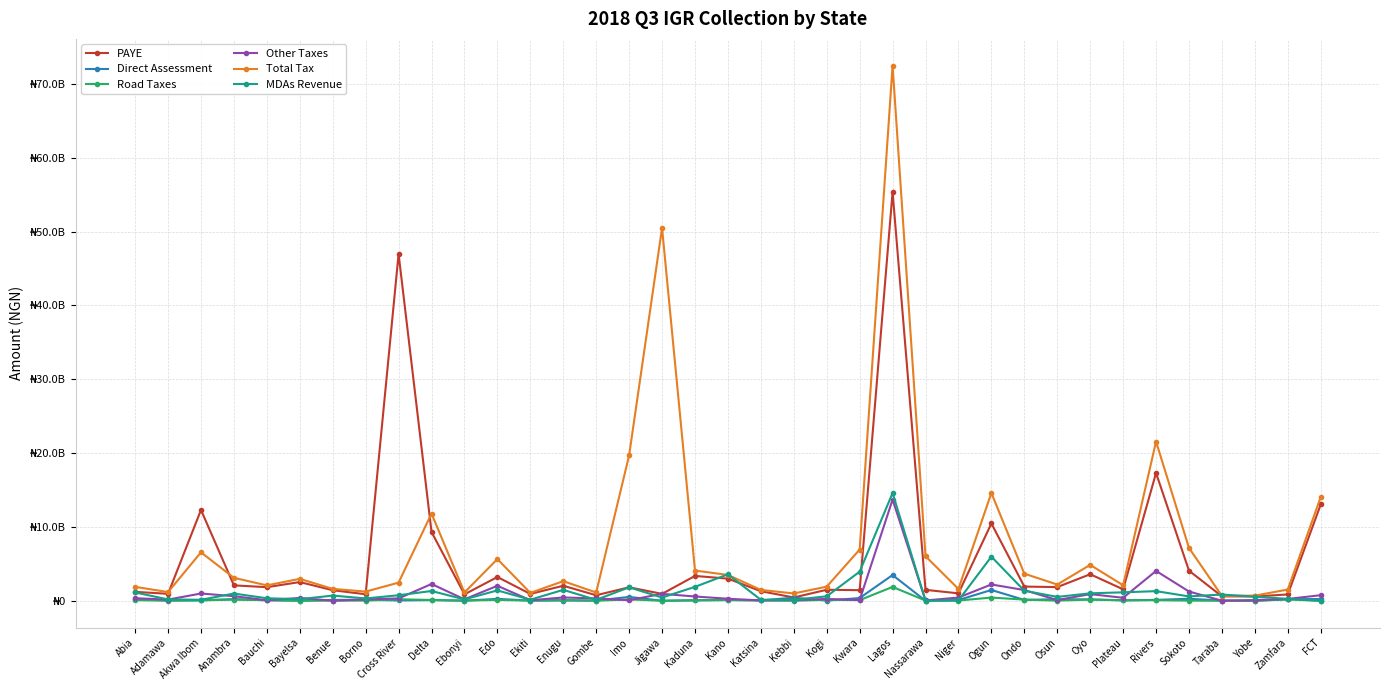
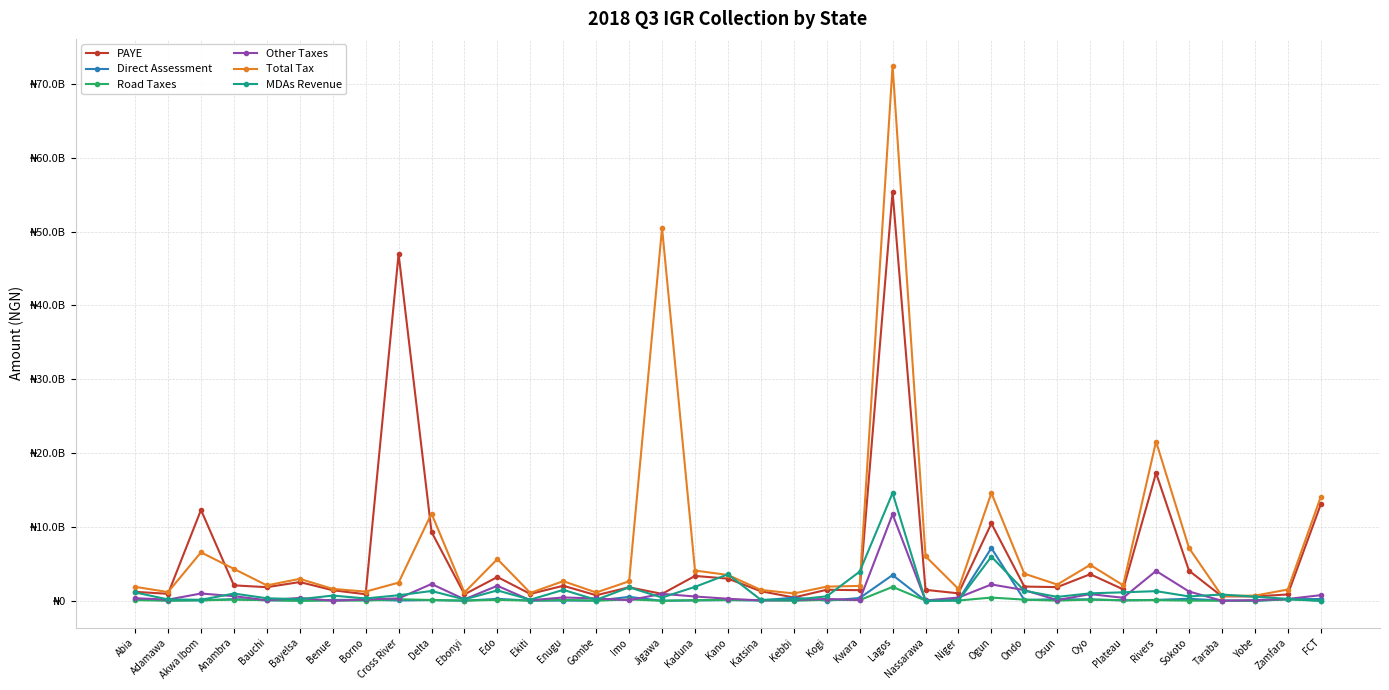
  {
    "PAYE": {
      "Akwa Ibom": "₦12000000000",
      "Anambra": "₦2000000000",
      "Bayelsa": "₦3000000000",
      "Borno": "₦1000000000",
      "Cross River": "₦47000000000",
      "Delta": "₦9000000000",
      "Edo": "₦3000000000",
      "Enugu": "₦2000000000",
      "Gombe": "₦1000000000",
      "Kaduna": "₦3000000000",
      "Kano": "₦3000000000",
      "Kogi": "₦1000000000",
      "Kwara": "₦1000000000",
      "Lagos": "₦55000000000",
      "Nassarawa": "₦1000000000",
      "Niger": "₦1000000000",
      "Ogun": "₦10000000000",
      "Ondo": "₦2000000000",
      "Osun": "₦2000000000",
      "Oyo": "₦4000000000",
      "Plateau": "₦2000000000",
      "Rivers": "₦17000000000",
      "Sokoto": "₦4000000000",
      "Zamfara": "₦1000000000",
      "FCT": "₦13000000000"
    },
    "Direct Assessment": {
      "Lagos": "₦3000000000",
-     "Ogun": "₦1000000000"
+     "Ogun": "₦7000000000"
    },
    "Other Taxes": {
      "Akwa Ibom": "₦1000000000",
      "Anambra": "₦1000000000",
      "Delta": "₦2000000000",
      "Edo": "₦2000000000",
      "Kaduna": "₦1000000000",
-     "Lagos": "₦14000000000",
+     "Lagos": "₦12000000000",
      "Ogun": "₦2000000000",
      "Rivers": "₦4000000000",
      "Sokoto": "₦1000000000",
      "FCT": "₦1000000000"
    },
    "Total Tax": {
      "Abia": "₦2000000000",
      "Akwa Ibom": "₦7000000000",
-     "Anambra": "₦3000000000",
+     "Anambra": "₦4000000000",
      "Bayelsa": "₦3000000000",
      "Borno": "₦1000000000",
      "Cross River": "₦2000000000",
      "Delta": "₦12000000000",
      "Edo": "₦6000000000",
      "Enugu": "₦3000000000",
      "Gombe": "₦1000000000",
-     "Imo": "₦20000000000",
+     "Imo": "₦3000000000",
      "Jigawa": "₦50000000000",
      "Kaduna": "₦4000000000",
      "Kebbi": "₦1000000000",
      "Kogi": "₦2000000000",
-     "Kwara": "₦7000000000",
+     "Kwara": "₦2000000000",
      "Lagos": "₦72000000000",
      "Nassarawa": "₦6000000000",
      "Niger": "₦2000000000",
      "Ogun": "₦15000000000",
      "Ondo": "₦4000000000",
      "Osun": "₦2000000000",
      "Oyo": "₦5000000000",
      "Plateau": "₦2000000000",
      "Rivers": "₦22000000000",
      "Sokoto": "₦7000000000",
      "Zamfara": "₦2000000000",
      "FCT": "₦14000000000"
    }
  }
